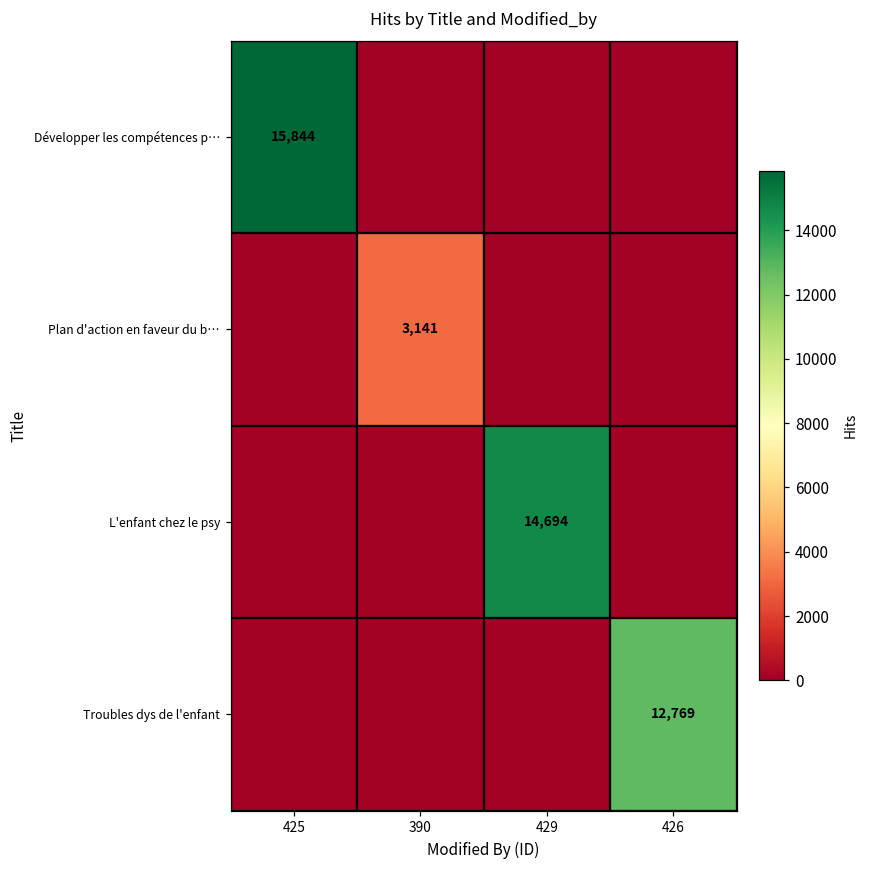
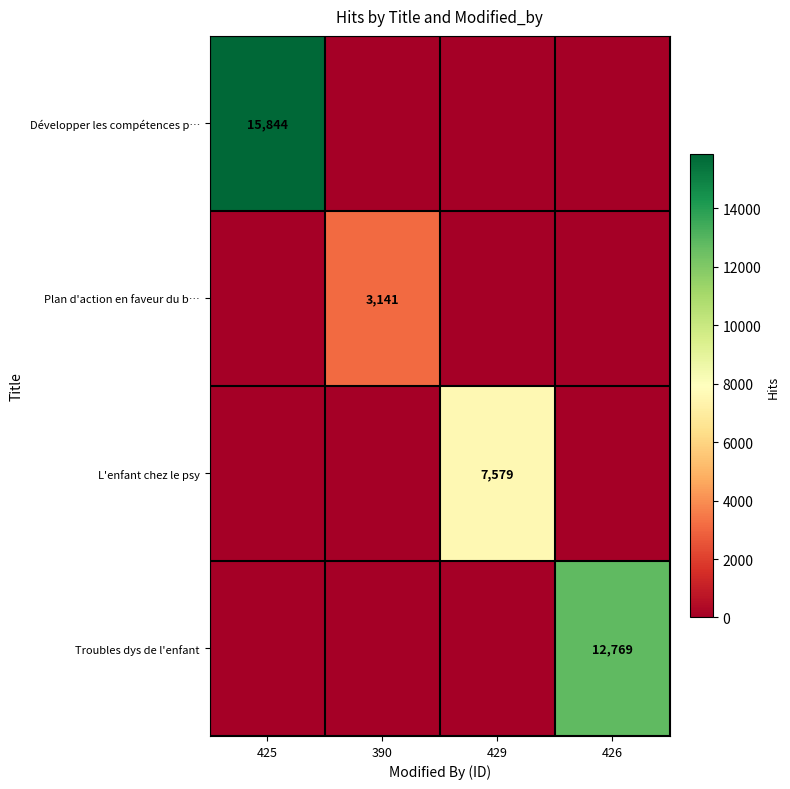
  {
    "Développer les compétences p…": {
      "425": "15,844"
    },
    "Plan d'action en faveur du b…": {
      "390": "3,141"
    },
    "L'enfant chez le psy": {
-     "429": "14,694"
+     "429": "7,579"
    },
    "Troubles dys de l'enfant": {
      "426": "12,769"
    }
  }
